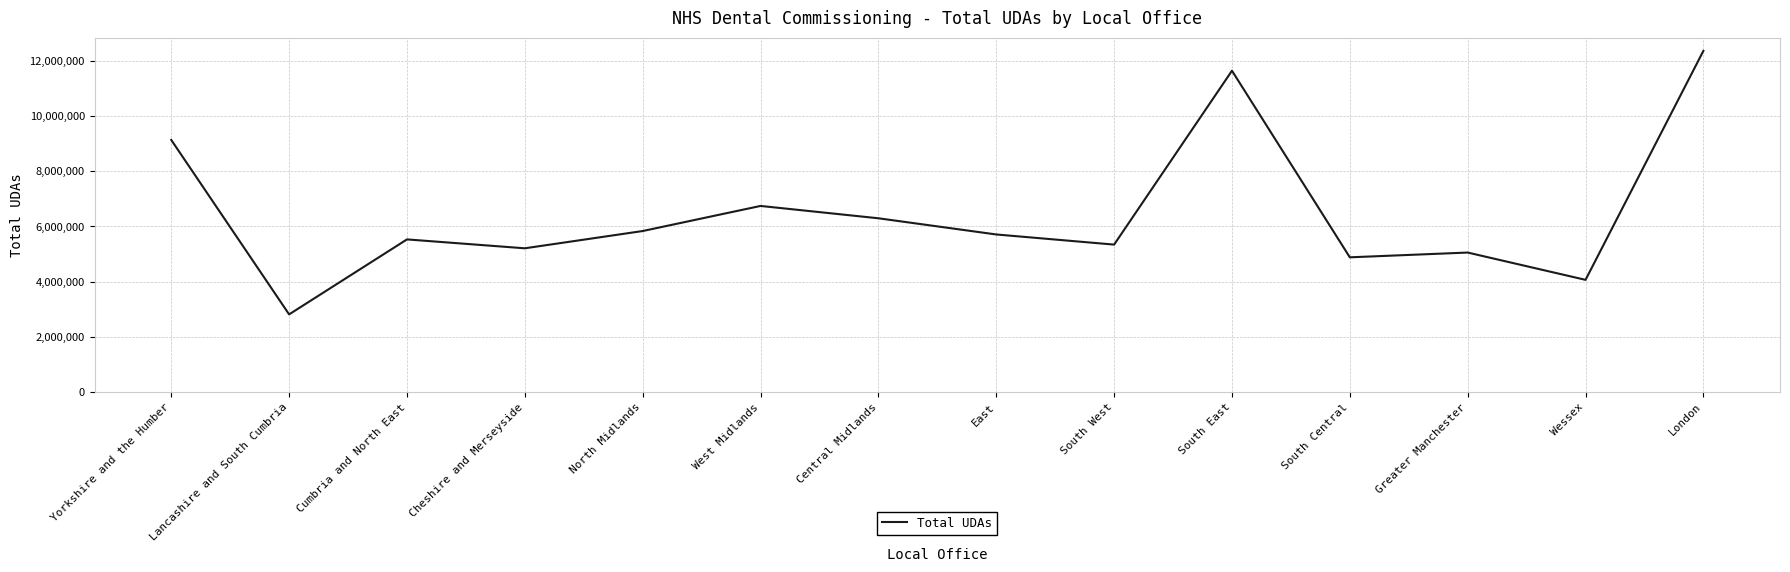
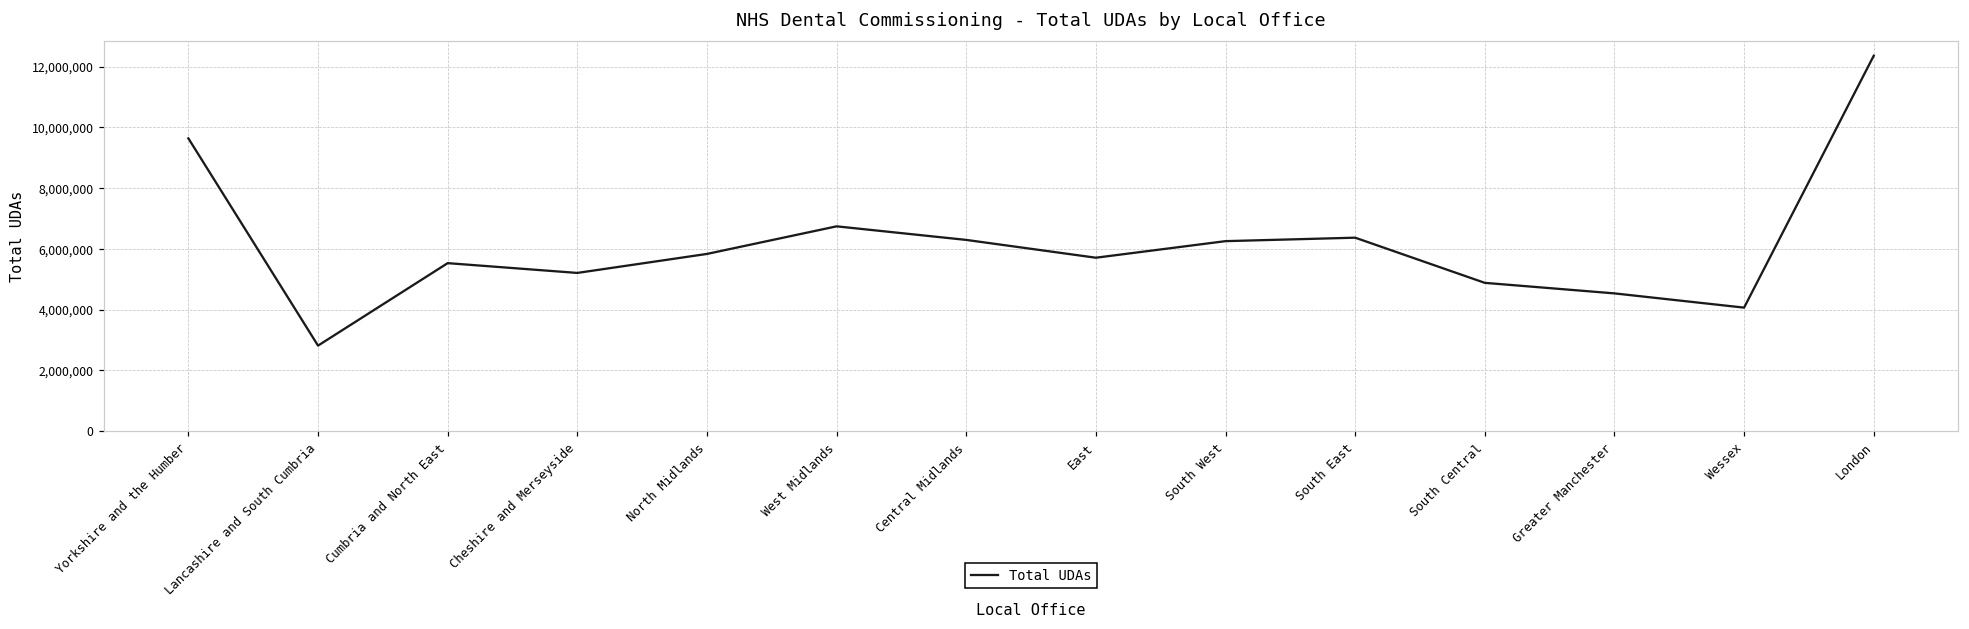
  {
-   "Yorkshire and the Humber": "9,100,000",
+   "Yorkshire and the Humber": "9,600,000",
    "Lancashire and South Cumbria": "2,800,000",
    "Cumbria and North East": "5,500,000",
    "Cheshire and Merseyside": "5,200,000",
    "North Midlands": "5,800,000",
    "West Midlands": "6,700,000",
    "Central Midlands": "6,300,000",
    "East": "5,700,000",
-   "South West": "5,300,000",
-   "South East": "11,600,000",
+   "South West": "6,300,000",
+   "South East": "6,400,000",
    "South Central": "4,900,000",
-   "Greater Manchester": "5,100,000",
+   "Greater Manchester": "4,500,000",
    "Wessex": "4,100,000",
    "London": "12,400,000"
  }
